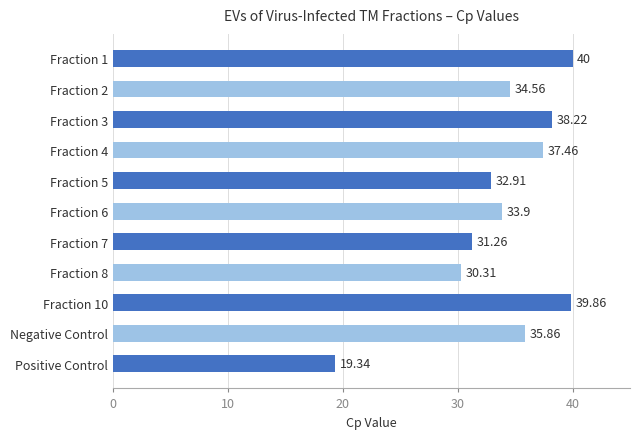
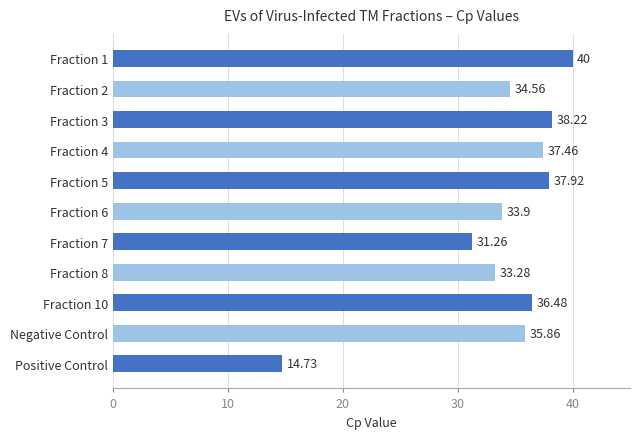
  {
    "Fraction 1": 40,
    "Fraction 2": 34.56,
    "Fraction 3": 38.22,
    "Fraction 4": 37.46,
-   "Fraction 5": 32.91,
+   "Fraction 5": 37.92,
    "Fraction 6": 33.9,
    "Fraction 7": 31.26,
-   "Fraction 8": 30.31,
-   "Fraction 10": 39.86,
+   "Fraction 8": 33.28,
+   "Fraction 10": 36.48,
    "Negative Control": 35.86,
-   "Positive Control": 19.34
+   "Positive Control": 14.73
  }
